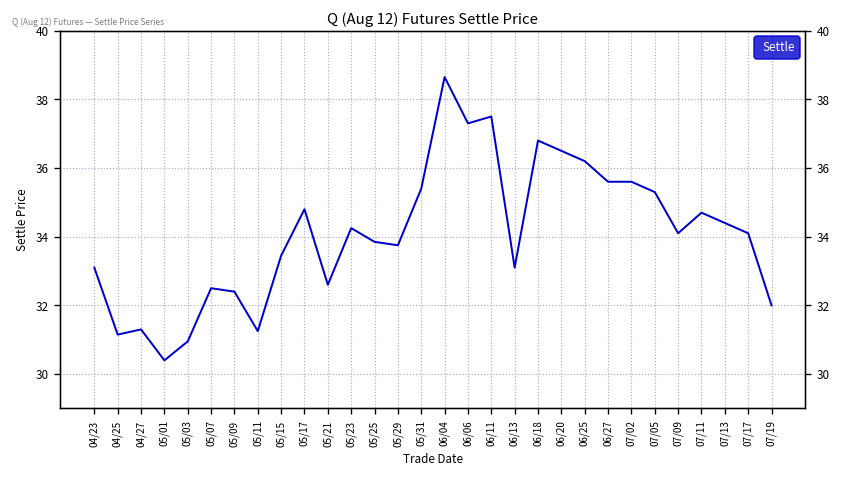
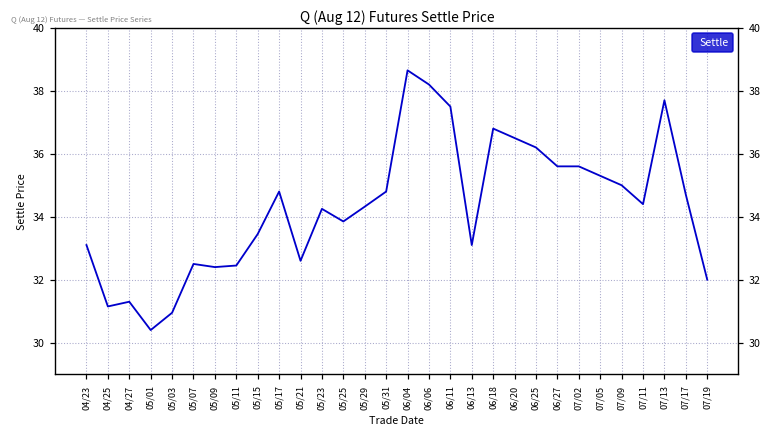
  {
    "04/23": 33.1,
    "04/25": 31.2,
    "04/27": 31.3,
    "05/01": 30.4,
    "05/03": 31.0,
    "05/07": 32.5,
    "05/09": 32.4,
-   "05/11": 31.3,
+   "05/11": 32.5,
    "05/15": 33.5,
    "05/17": 34.8,
    "05/21": 32.6,
    "05/23": 34.3,
    "05/25": 33.9,
-   "05/29": 33.8,
-   "05/31": 35.4,
+   "05/29": 34.3,
+   "05/31": 34.8,
    "06/04": 38.7,
-   "06/06": 37.3,
+   "06/06": 38.2,
    "06/11": 37.5,
    "06/13": 33.1,
    "06/18": 36.8,
    "06/20": 36.5,
    "06/25": 36.2,
    "06/27": 35.6,
    "07/02": 35.6,
    "07/05": 35.3,
-   "07/09": 34.1,
-   "07/11": 34.7,
-   "07/13": 34.4,
-   "07/17": 34.1,
+   "07/09": 35.0,
+   "07/11": 34.4,
+   "07/13": 37.7,
+   "07/17": 34.7,
    "07/19": 32.0
  }
